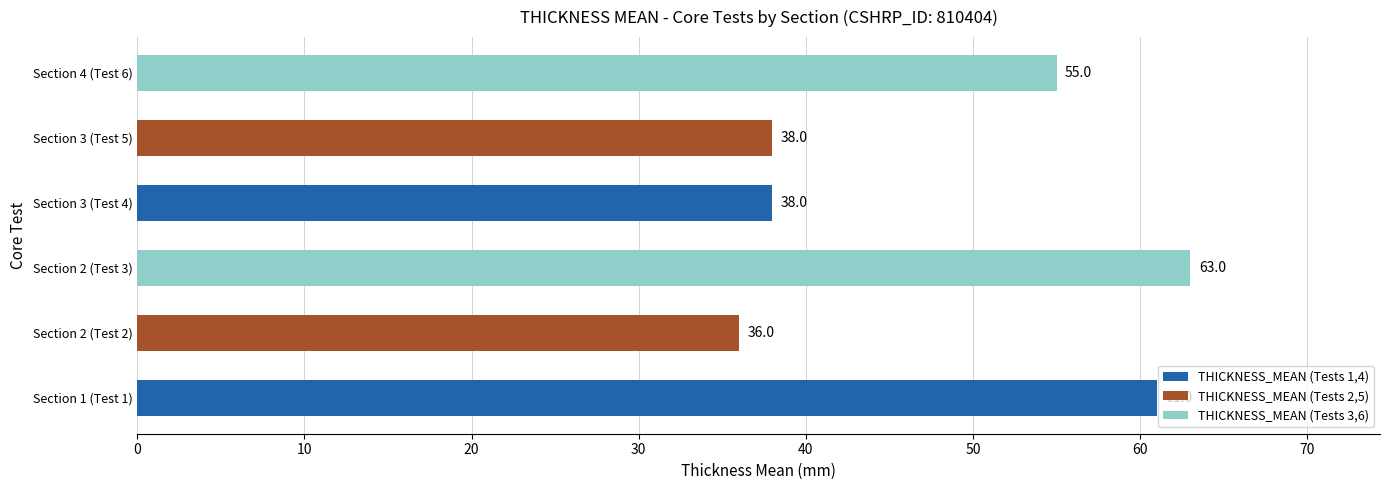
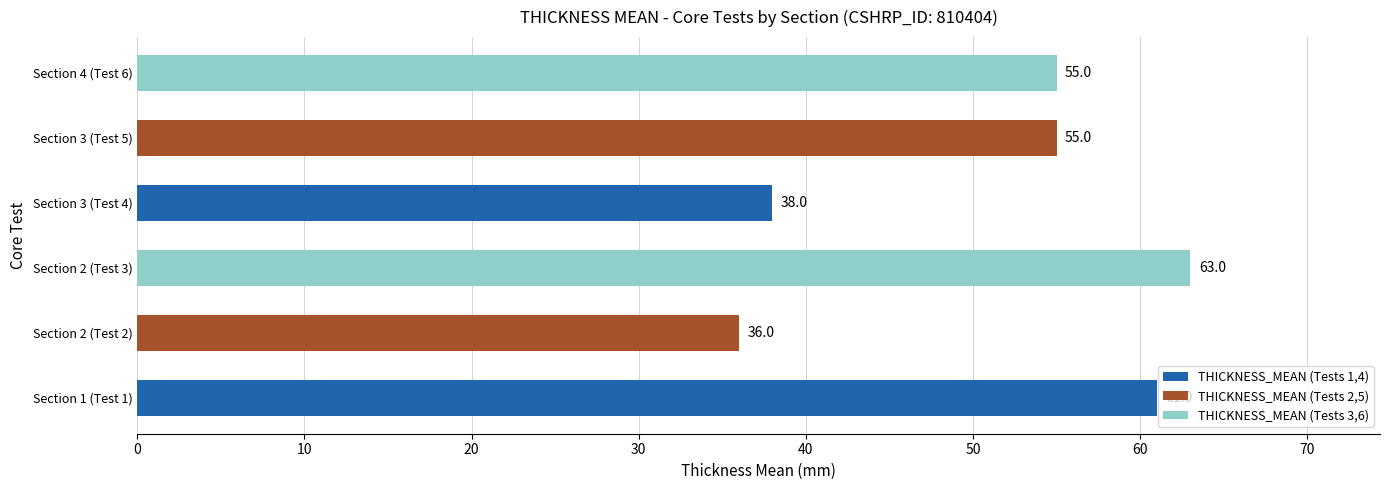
  {
    "Section 4 (Test 6)": 55.0,
-   "Section 3 (Test 5)": 38.0,
+   "Section 3 (Test 5)": 55.0,
    "Section 3 (Test 4)": 38.0,
    "Section 2 (Test 3)": 63.0,
    "Section 2 (Test 2)": 36.0
  }
